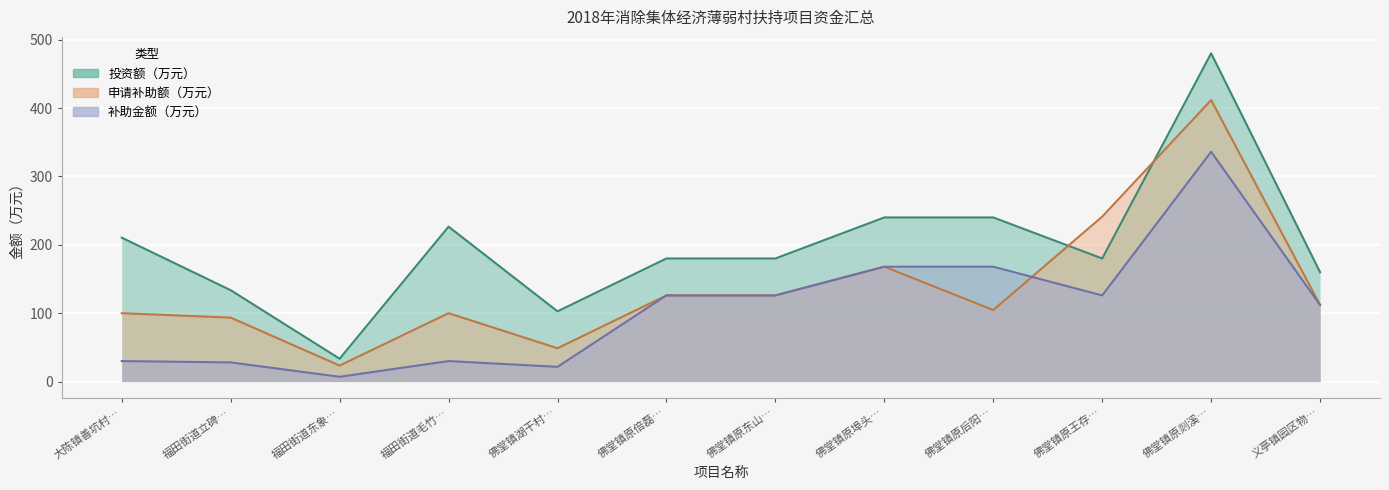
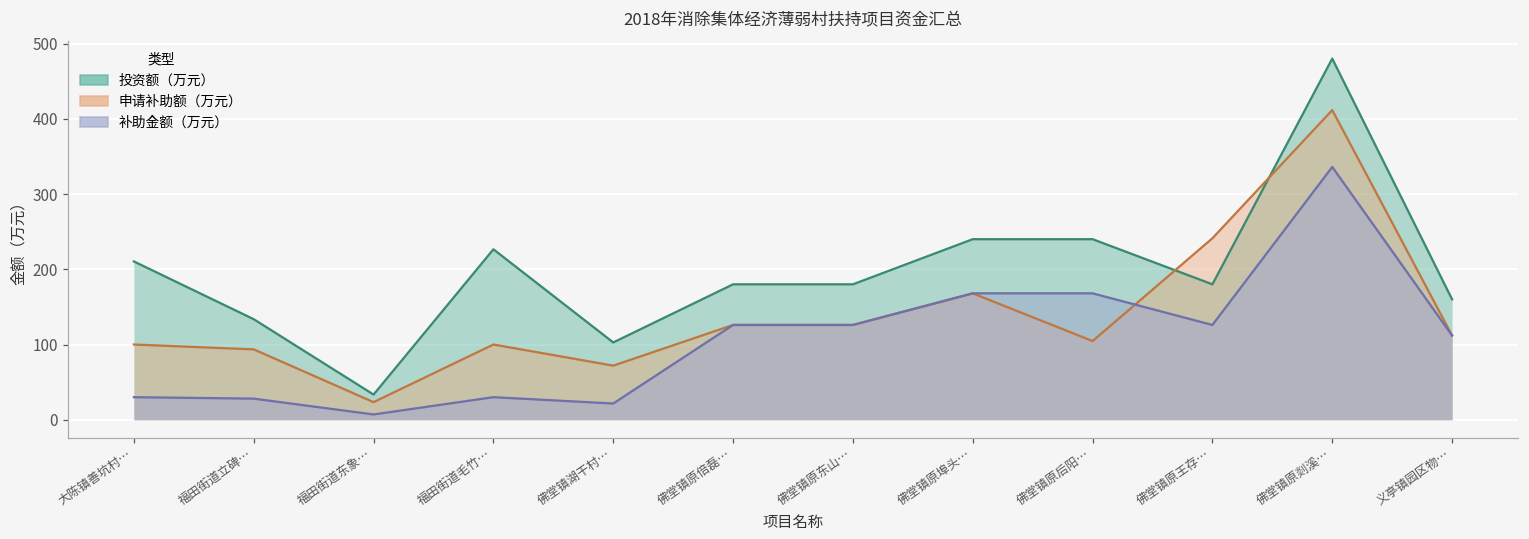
  {
    "申请补助额（万元）": {
      "大陈镇善坑村…": 100,
      "福田街道立碑…": 90,
      "福田街道东象…": 20,
      "福田街道毛竹…": 100,
-     "佛堂镇湖干村…": 50,
+     "佛堂镇湖干村…": 70,
      "佛堂镇原后阳…": 100,
      "佛堂镇原王存…": 240,
      "佛堂镇原剡溪…": 410
    }
  }
